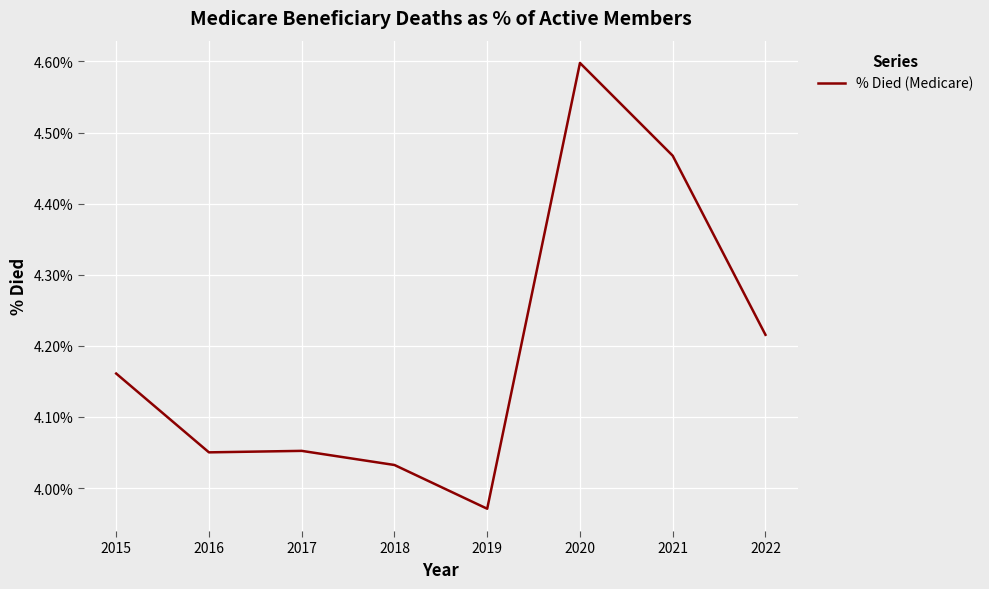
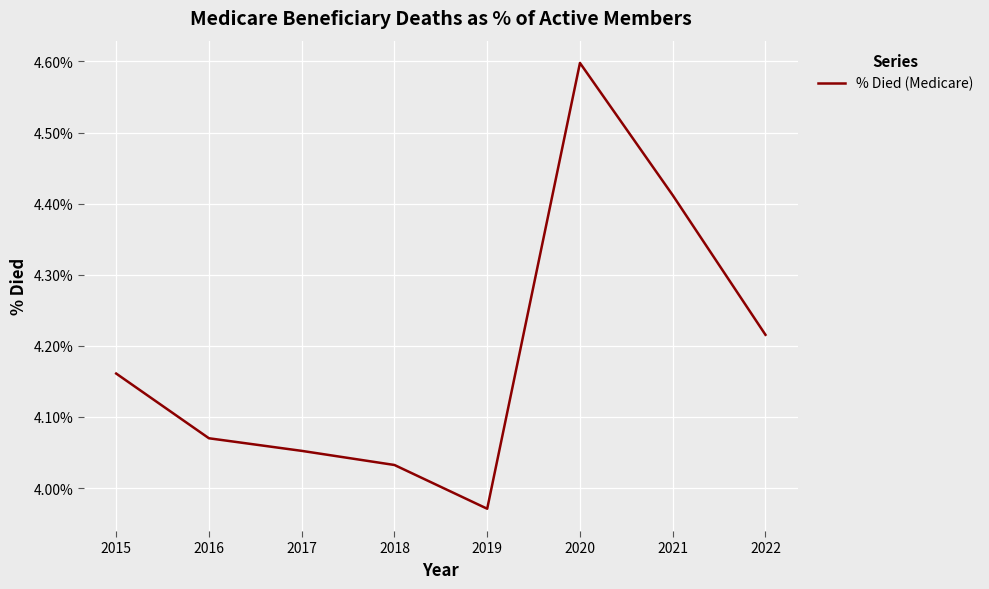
  {
    "2015": "4.16%",
-   "2016": "4.05%",
+   "2016": "4.07%",
    "2017": "4.05%",
    "2018": "4.03%",
    "2019": "3.97%",
    "2020": "4.60%",
-   "2021": "4.47%",
+   "2021": "4.41%",
    "2022": "4.22%"
  }
